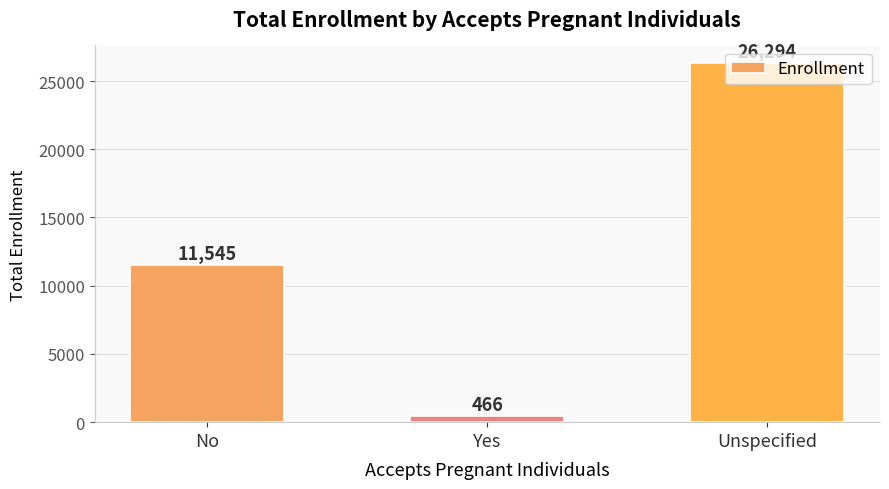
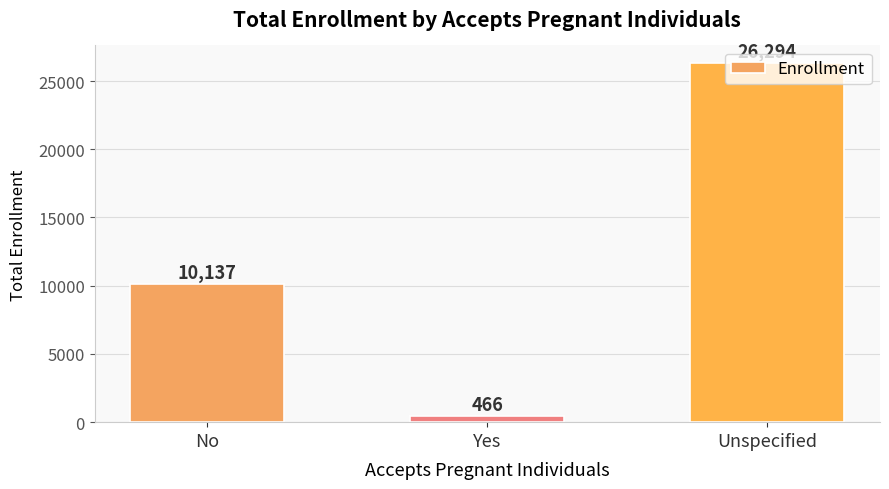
  {
-   "No": "11,545",
+   "No": "10,137",
    "Yes": "466"
  }
